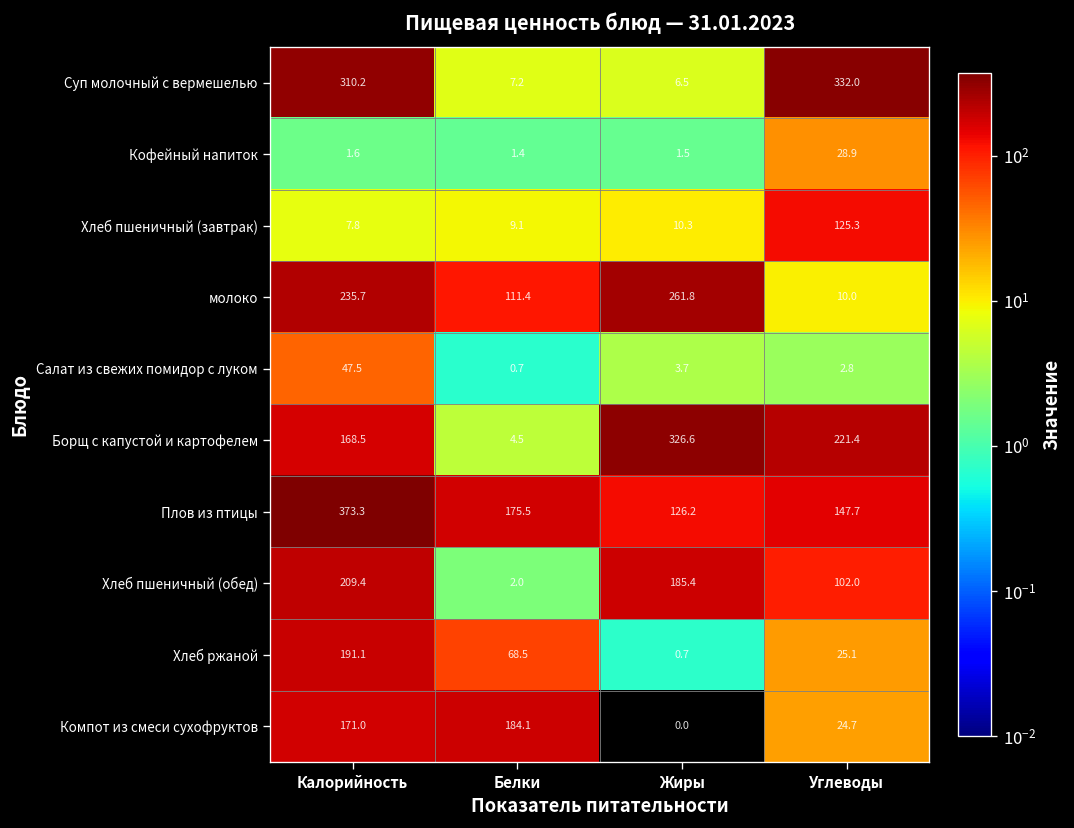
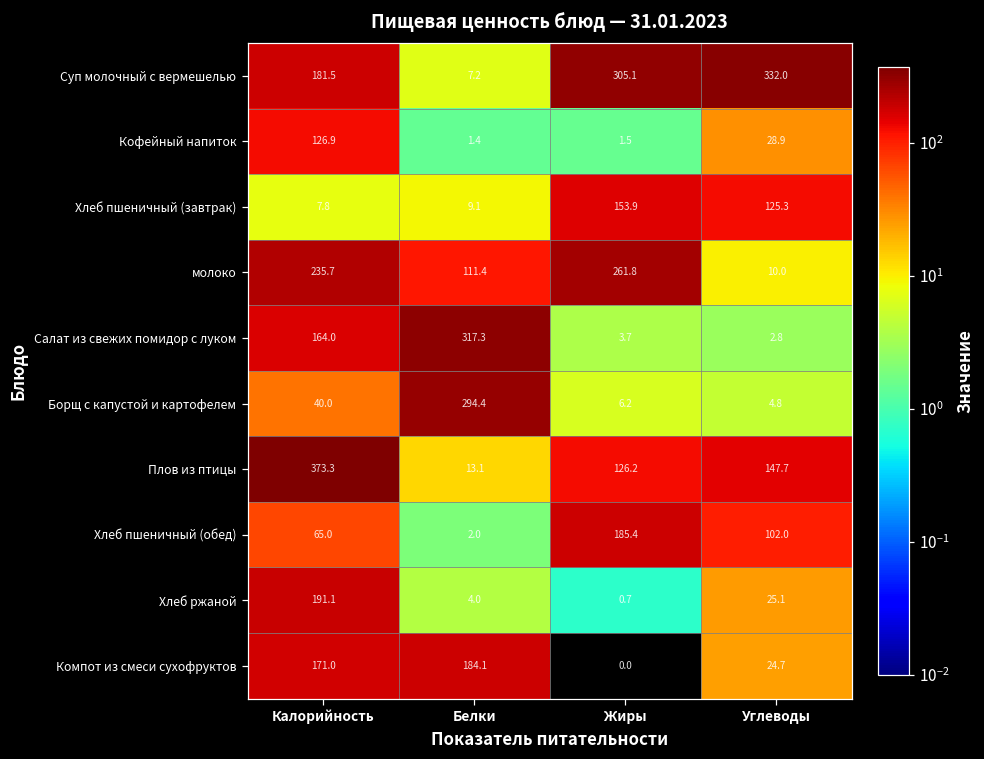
  {
    "Суп молочный с вермешелью": {
-     "Калорийность": 310.2,
+     "Калорийность": 181.5,
      "Белки": 7.2,
-     "Жиры": 6.5,
+     "Жиры": 305.1,
      "Углеводы": 332.0
    },
    "Кофейный напиток": {
-     "Калорийность": 1.6,
+     "Калорийность": 126.9,
      "Белки": 1.4,
      "Жиры": 1.5,
      "Углеводы": 28.9
    },
    "Хлеб пшеничный (завтрак)": {
      "Калорийность": 7.8,
      "Белки": 9.1,
-     "Жиры": 10.3,
+     "Жиры": 153.9,
      "Углеводы": 125.3
    },
    "молоко": {
      "Калорийность": 235.7,
      "Белки": 111.4,
      "Жиры": 261.8,
      "Углеводы": 10.0
    },
    "Салат из свежих помидор с луком": {
-     "Калорийность": 47.5,
-     "Белки": 0.7,
+     "Калорийность": 164.0,
+     "Белки": 317.3,
      "Жиры": 3.7,
      "Углеводы": 2.8
    },
    "Борщ с капустой и картофелем": {
-     "Калорийность": 168.5,
-     "Белки": 4.5,
-     "Жиры": 326.6,
-     "Углеводы": 221.4
+     "Калорийность": 40.0,
+     "Белки": 294.4,
+     "Жиры": 6.2,
+     "Углеводы": 4.8
    },
    "Плов из птицы": {
      "Калорийность": 373.3,
-     "Белки": 175.5,
+     "Белки": 13.1,
      "Жиры": 126.2,
      "Углеводы": 147.7
    },
    "Хлеб пшеничный (обед)": {
-     "Калорийность": 209.4,
+     "Калорийность": 65.0,
      "Белки": 2.0,
      "Жиры": 185.4,
      "Углеводы": 102.0
    },
    "Хлеб ржаной": {
      "Калорийность": 191.1,
-     "Белки": 68.5,
+     "Белки": 4.0,
      "Жиры": 0.7,
      "Углеводы": 25.1
    },
    "Компот из смеси сухофруктов": {
      "Калорийность": 171.0,
      "Белки": 184.1,
      "Жиры": 0.0,
      "Углеводы": 24.7
    }
  }
